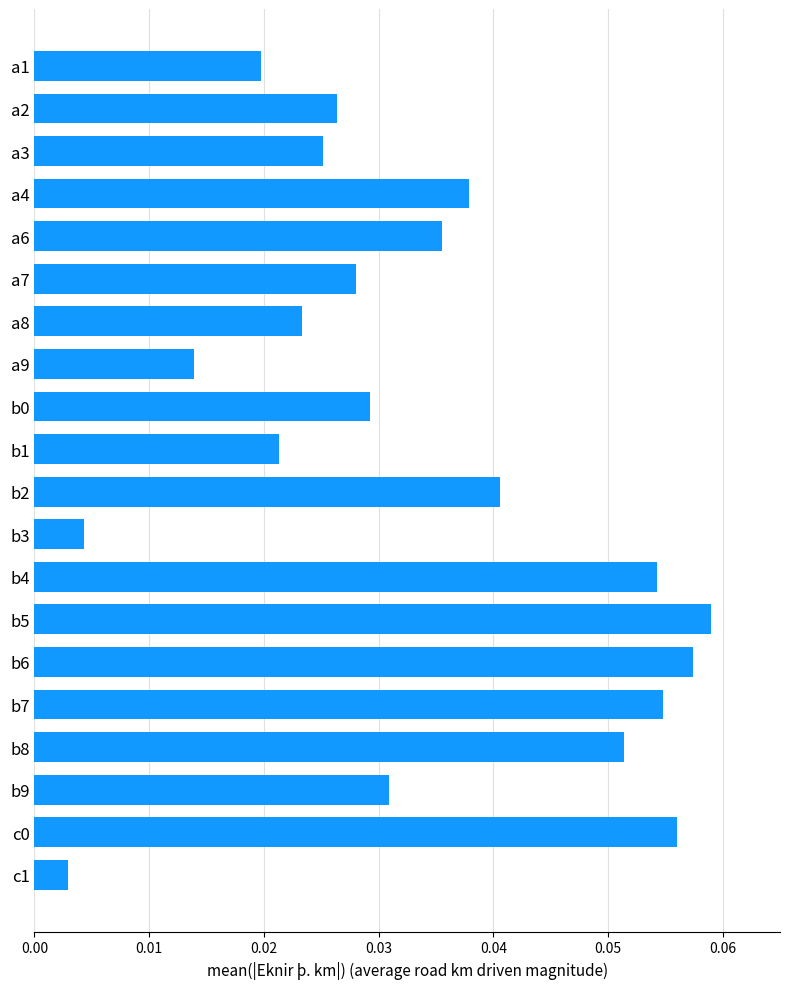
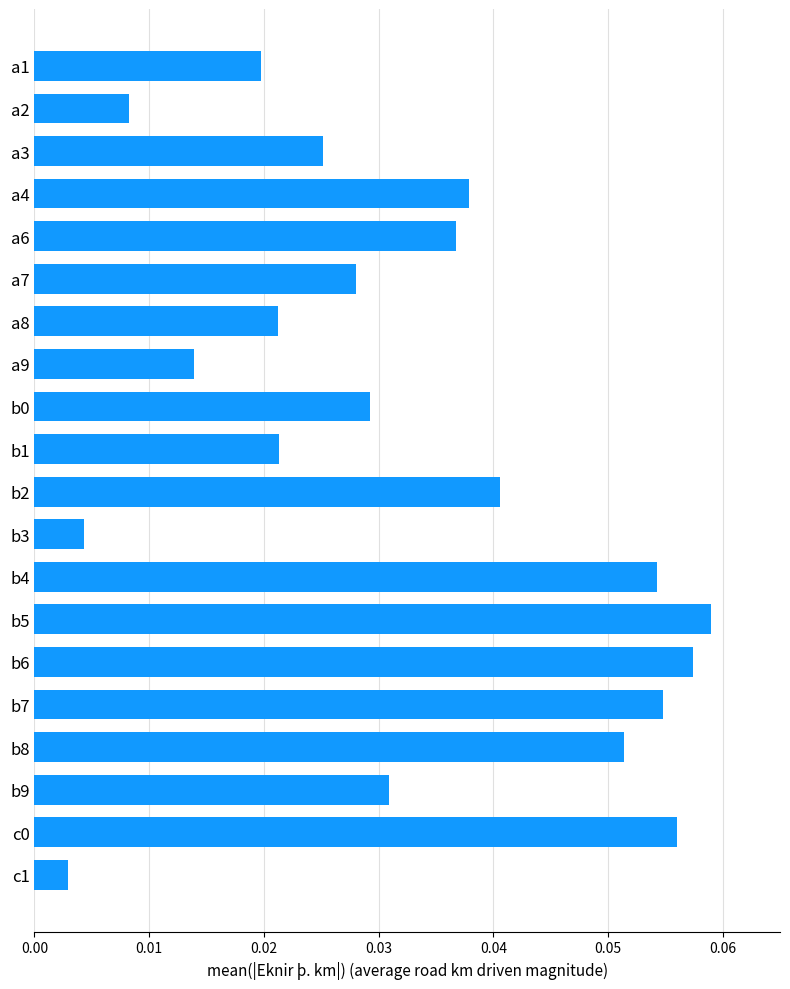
  {
    "a1": 0.0198,
-   "a2": 0.0264,
+   "a2": 0.0082,
    "a3": 0.0251,
    "a4": 0.0379,
-   "a6": 0.0355,
+   "a6": 0.0367,
    "a7": 0.0280,
-   "a8": 0.0233,
+   "a8": 0.0212,
    "a9": 0.0139,
    "b0": 0.0293,
    "b1": 0.0213,
    "b2": 0.0406,
    "b3": 0.0043,
    "b4": 0.0543,
    "b5": 0.0590,
    "b6": 0.0574,
    "b7": 0.0548,
    "b8": 0.0514,
    "b9": 0.0309,
    "c0": 0.0560,
    "c1": 0.0029
  }
